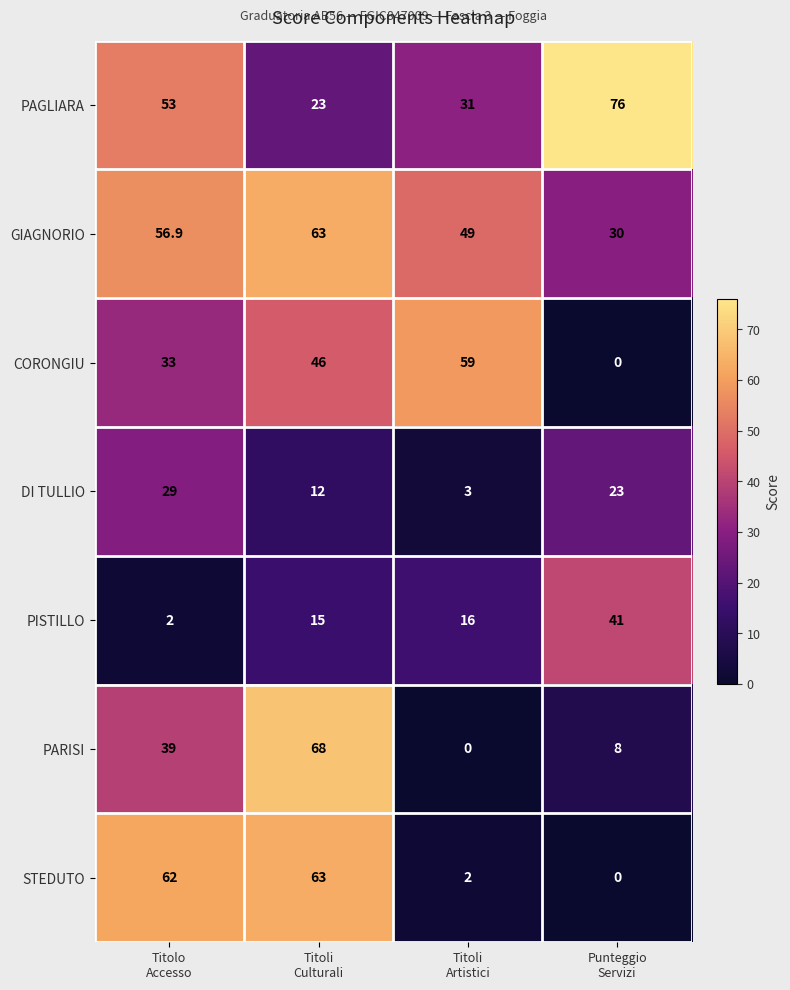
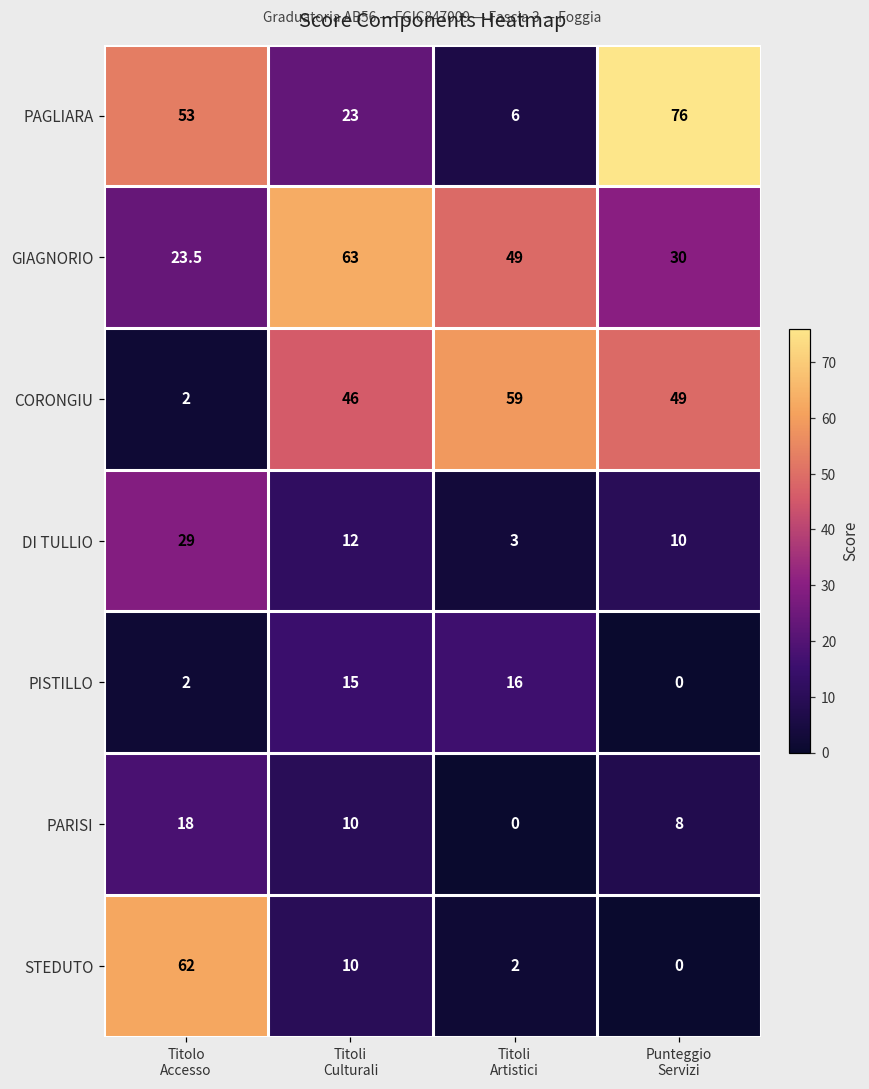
  {
    "PAGLIARA": {
      "Titolo Accesso": 53,
      "Titoli Culturali": 23,
-     "Titoli Artistici": 31,
+     "Titoli Artistici": 6,
      "Punteggio Servizi": 76
    },
    "GIAGNORIO": {
-     "Titolo Accesso": 56.9,
+     "Titolo Accesso": 23.5,
      "Titoli Culturali": 63,
      "Titoli Artistici": 49,
      "Punteggio Servizi": 30
    },
    "CORONGIU": {
-     "Titolo Accesso": 33,
+     "Titolo Accesso": 2,
      "Titoli Culturali": 46,
      "Titoli Artistici": 59,
-     "Punteggio Servizi": 0
+     "Punteggio Servizi": 49
    },
    "DI TULLIO": {
      "Titolo Accesso": 29,
      "Titoli Culturali": 12,
      "Titoli Artistici": 3,
-     "Punteggio Servizi": 23
+     "Punteggio Servizi": 10
    },
    "PISTILLO": {
      "Titolo Accesso": 2,
      "Titoli Culturali": 15,
      "Titoli Artistici": 16,
-     "Punteggio Servizi": 41
+     "Punteggio Servizi": 0
    },
    "PARISI": {
-     "Titolo Accesso": 39,
-     "Titoli Culturali": 68,
+     "Titolo Accesso": 18,
+     "Titoli Culturali": 10,
      "Titoli Artistici": 0,
      "Punteggio Servizi": 8
    },
    "STEDUTO": {
      "Titolo Accesso": 62,
-     "Titoli Culturali": 63,
+     "Titoli Culturali": 10,
      "Titoli Artistici": 2,
      "Punteggio Servizi": 0
    }
  }
